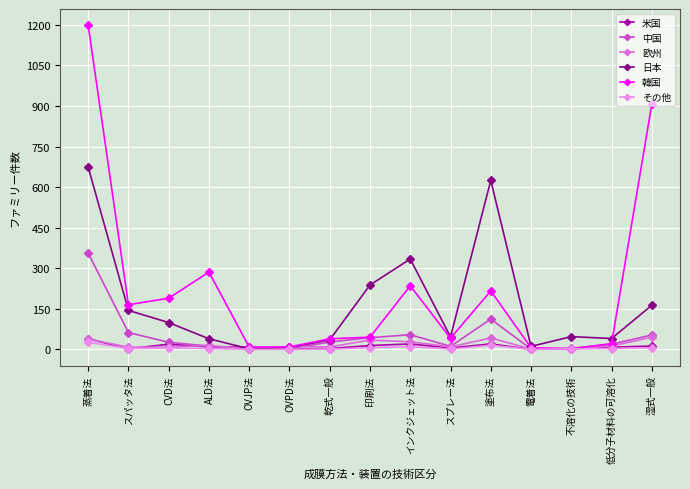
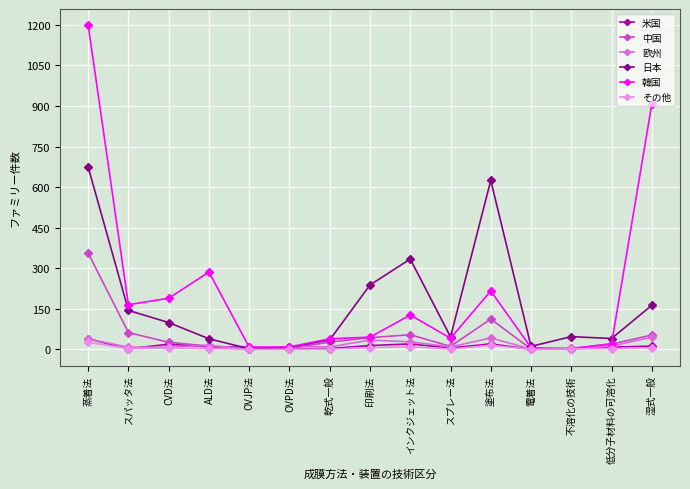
  {
    "韓国": {
      "蒸着法": 1200,
      "スパッタ法": 170,
      "CVD法": 190,
      "ALD法": 290,
-     "インクジェット法": 240,
+     "インクジェット法": 130,
      "塗布法": 220
    }
  }
